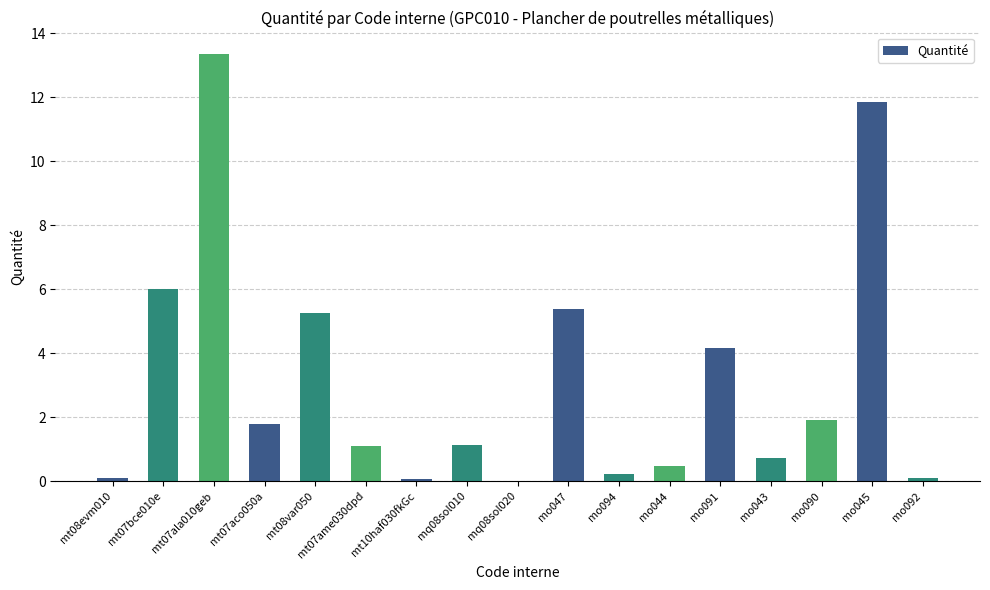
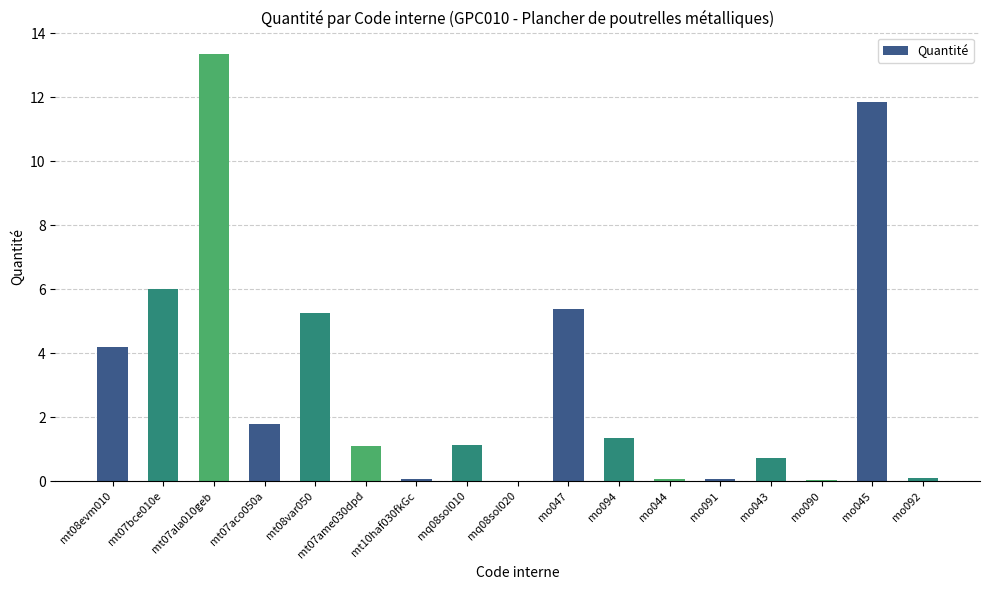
  {
-   "mt08evm010": 0.1,
+   "mt08evm010": 4.2,
    "mt07bce010e": 6.0,
    "mt07ala010geb": 13.4,
    "mt07aco050a": 1.8,
    "mt08var050": 5.3,
    "mt07ame030dpd": 1.1,
    "mt10haf030fkGc": 0.1,
    "mq08sol010": 1.1,
    "mo047": 5.4,
-   "mo094": 0.2,
-   "mo044": 0.5,
-   "mo091": 4.2,
+   "mo094": 1.4,
+   "mo044": 0.1,
+   "mo091": 0.1,
    "mo043": 0.7,
-   "mo090": 1.9,
+   "mo090": 0.0,
    "mo045": 11.9,
    "mo092": 0.1
  }
